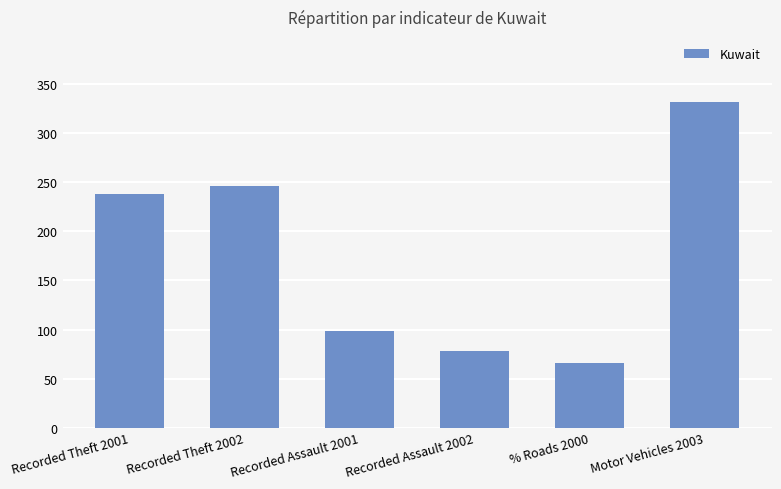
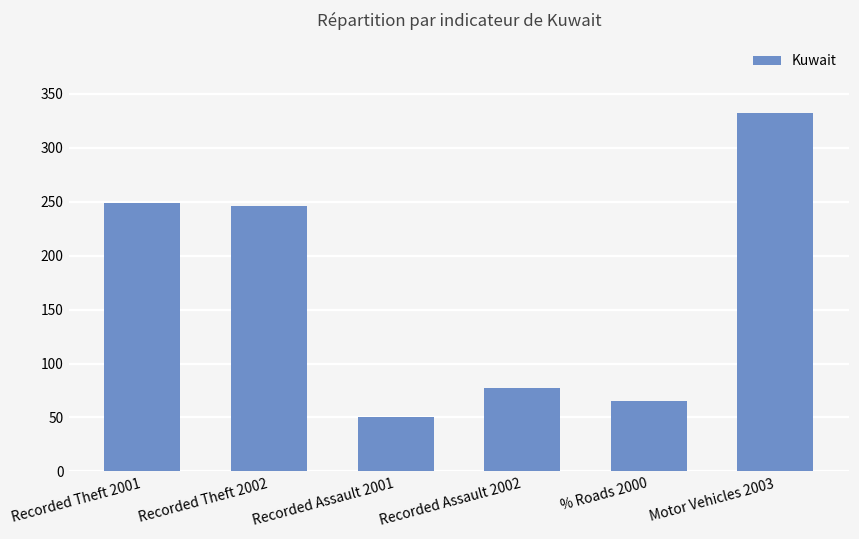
  {
-   "Recorded Theft 2001": 240,
+   "Recorded Theft 2001": 250,
    "Recorded Theft 2002": 250,
-   "Recorded Assault 2001": 100,
+   "Recorded Assault 2001": 50,
    "Recorded Assault 2002": 80,
    "% Roads 2000": 70,
    "Motor Vehicles 2003": 330
  }
